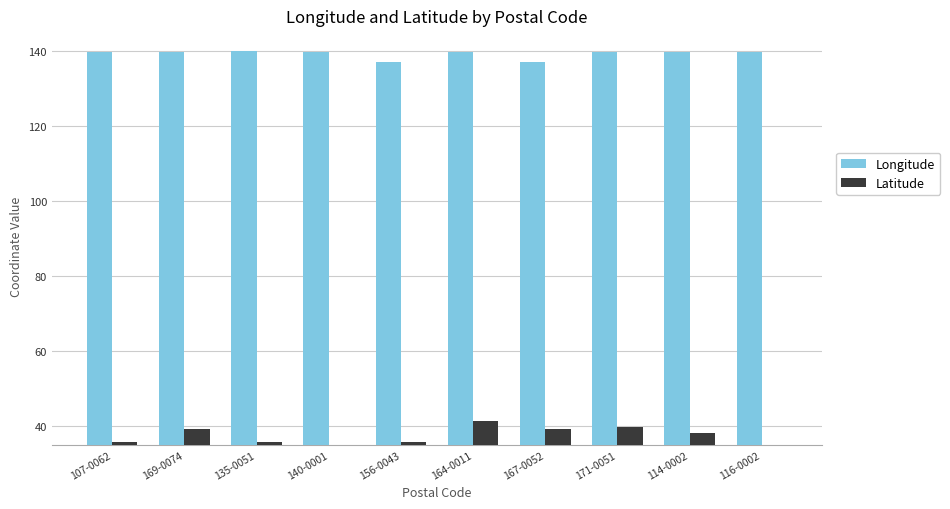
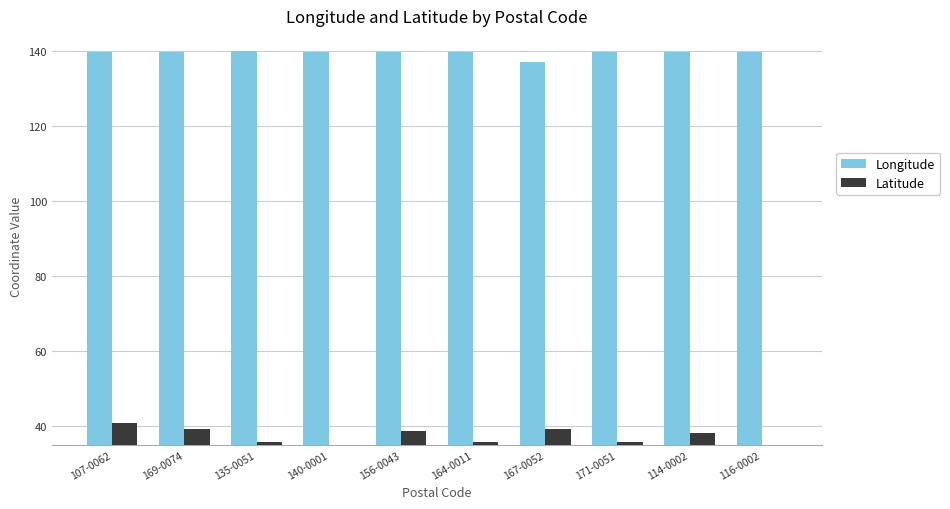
  {
    "Longitude": {
      "107-0062": 140,
      "169-0074": 140,
      "135-0051": 140,
      "140-0001": 140,
-     "156-0043": 137,
+     "156-0043": 140,
      "164-0011": 140,
      "167-0052": 137,
      "171-0051": 140,
      "114-0002": 140,
      "116-0002": 140
    },
    "Latitude": {
-     "107-0062": 36,
+     "107-0062": 41,
      "169-0074": 39,
      "135-0051": 36,
-     "156-0043": 36,
-     "164-0011": 41,
+     "156-0043": 39,
+     "164-0011": 36,
      "167-0052": 39,
-     "171-0051": 40,
+     "171-0051": 36,
      "114-0002": 38
    }
  }
